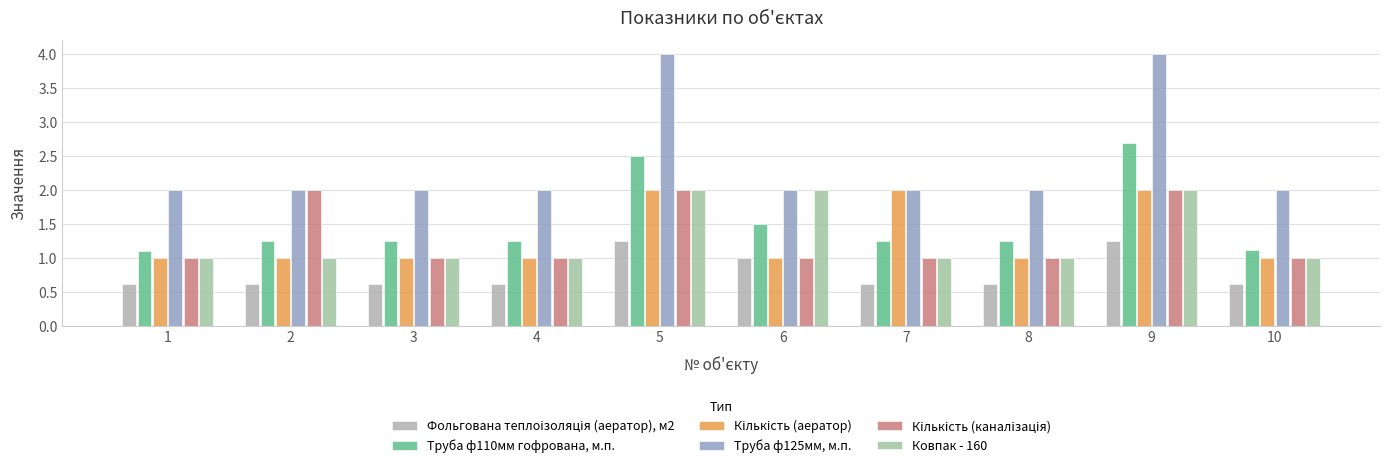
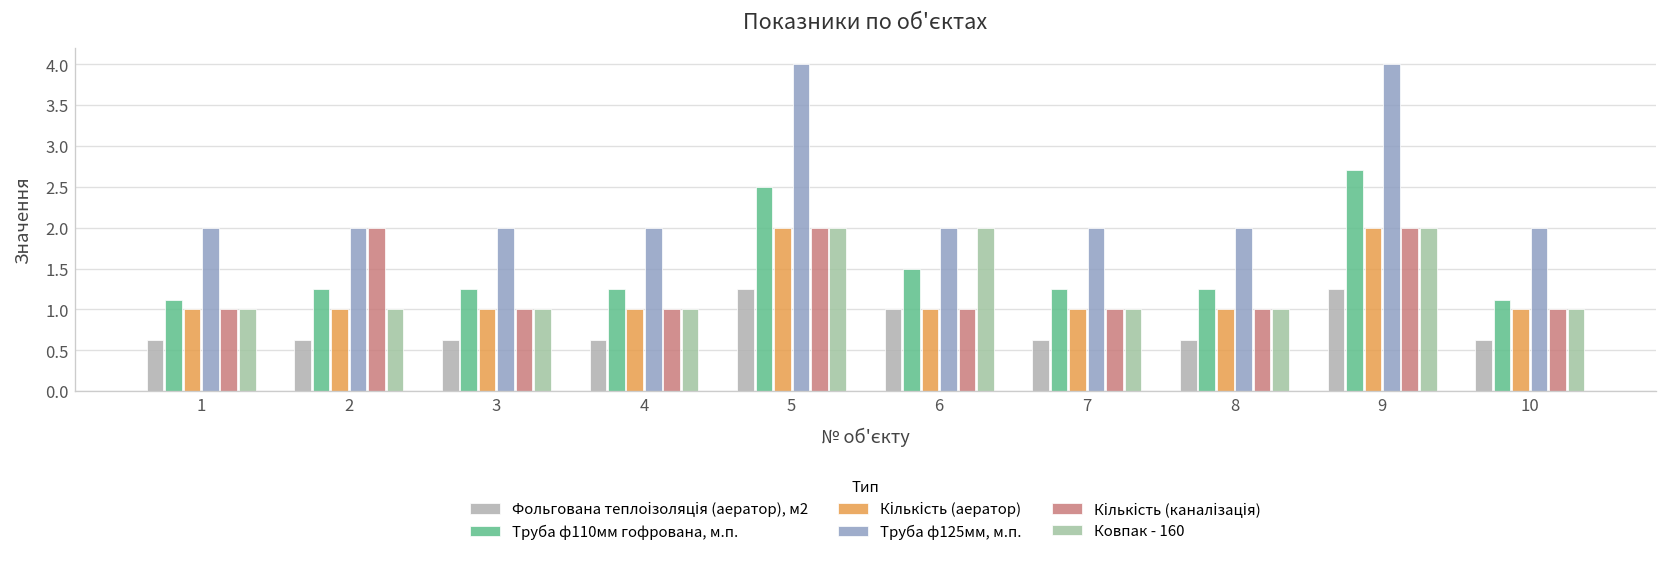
  {
    "Труба ф110мм гофрована, м.п.": {
      "1": 1.1,
      "2": 1.3,
      "3": 1.3,
      "4": 1.3,
      "5": 2.5,
      "6": 1.5,
      "7": 1.3,
      "8": 1.3,
      "9": 2.7,
      "10": 1.1
    },
    "Кількість (аератор)": {
      "1": 1,
      "2": 1,
      "3": 1,
      "4": 1,
      "5": 2,
      "6": 1,
-     "7": 2,
+     "7": 1,
      "8": 1,
      "9": 2,
      "10": 1
    },
    "Кількість (каналізація)": {
      "1": 1,
      "2": 2,
      "3": 1,
      "4": 1,
      "5": 2,
      "6": 1,
      "7": 1,
      "8": 1,
      "9": 2,
      "10": 1
    }
  }
